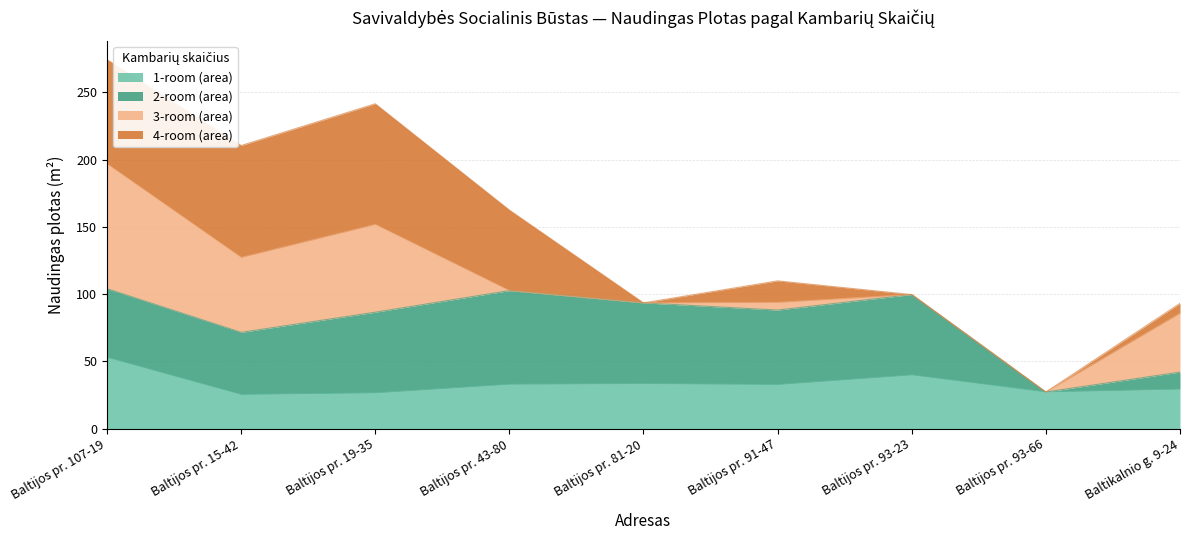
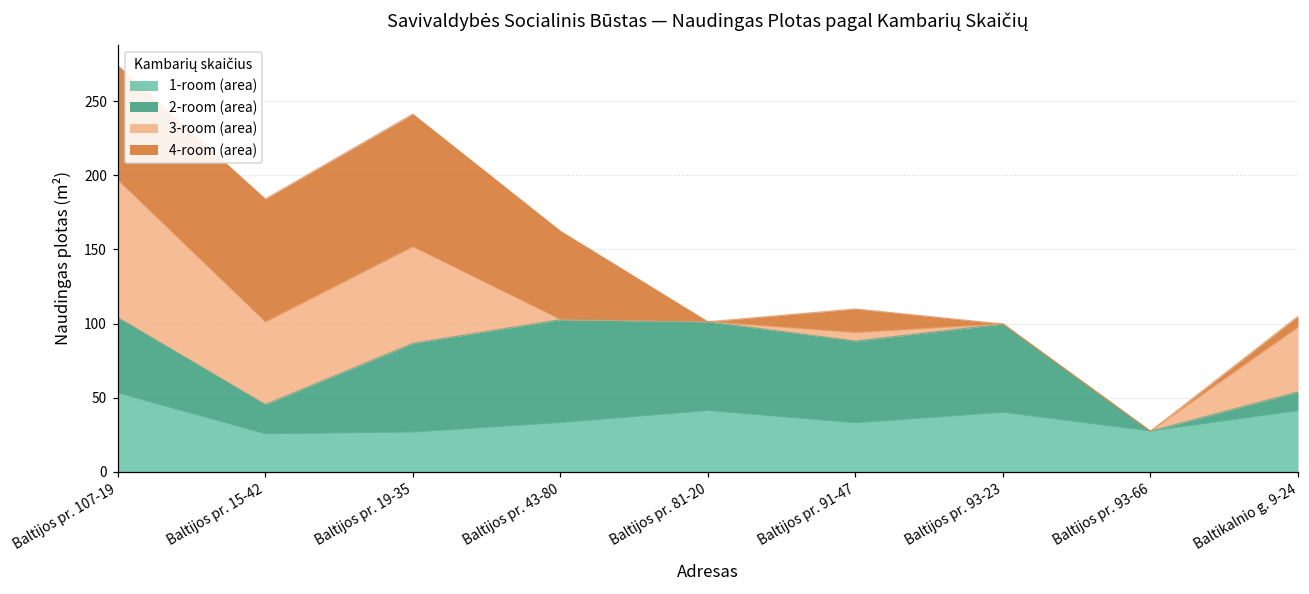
  {
    "1-room (area)": {
      "Baltijos pr. 107-19": 53,
      "Baltijos pr. 15-42": 25,
      "Baltijos pr. 19-35": 27,
      "Baltijos pr. 43-80": 33,
-     "Baltijos pr. 81-20": 33,
+     "Baltijos pr. 81-20": 41,
      "Baltijos pr. 91-47": 33,
      "Baltijos pr. 93-23": 40,
-     "Baltikalnio g. 9-24": 29
+     "Baltikalnio g. 9-24": 41
    },
    "2-room (area)": {
      "Baltijos pr. 107-19": 51,
-     "Baltijos pr. 15-42": 46,
+     "Baltijos pr. 15-42": 20,
      "Baltijos pr. 19-35": 60,
      "Baltijos pr. 91-47": 55,
      "Baltikalnio g. 9-24": 13
    },
    "3-room (area)": {
      "Baltijos pr. 107-19": 93,
      "Baltijos pr. 15-42": 56,
      "Baltijos pr. 19-35": 65,
      "Baltijos pr. 91-47": 6,
      "Baltikalnio g. 9-24": 44
    },
    "4-room (area)": {
      "Baltijos pr. 107-19": 77,
      "Baltijos pr. 15-42": 83,
      "Baltijos pr. 19-35": 90,
      "Baltijos pr. 43-80": 60,
      "Baltijos pr. 91-47": 16,
      "Baltikalnio g. 9-24": 7
    }
  }
